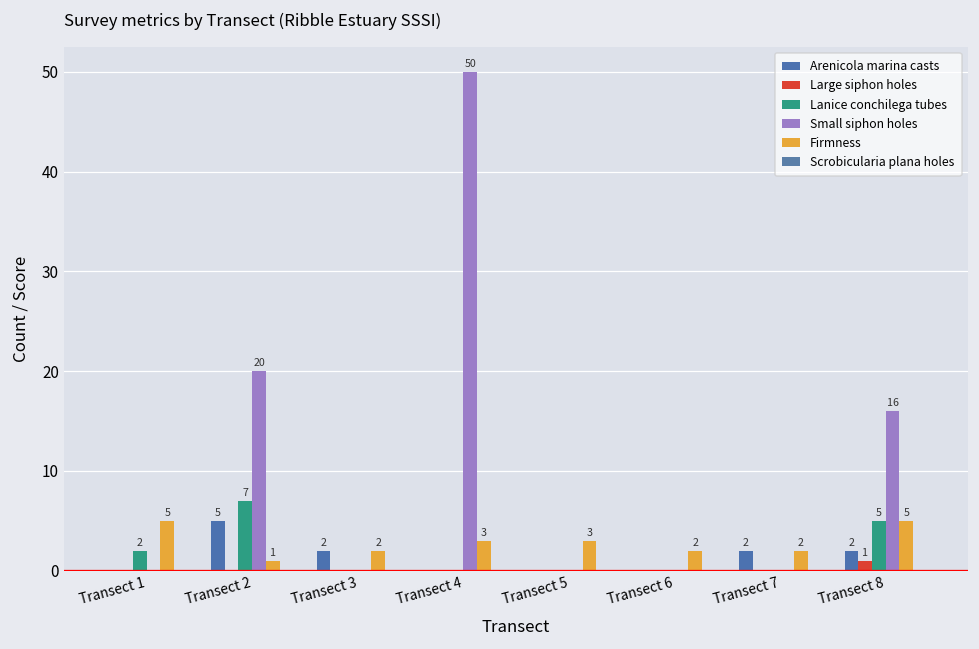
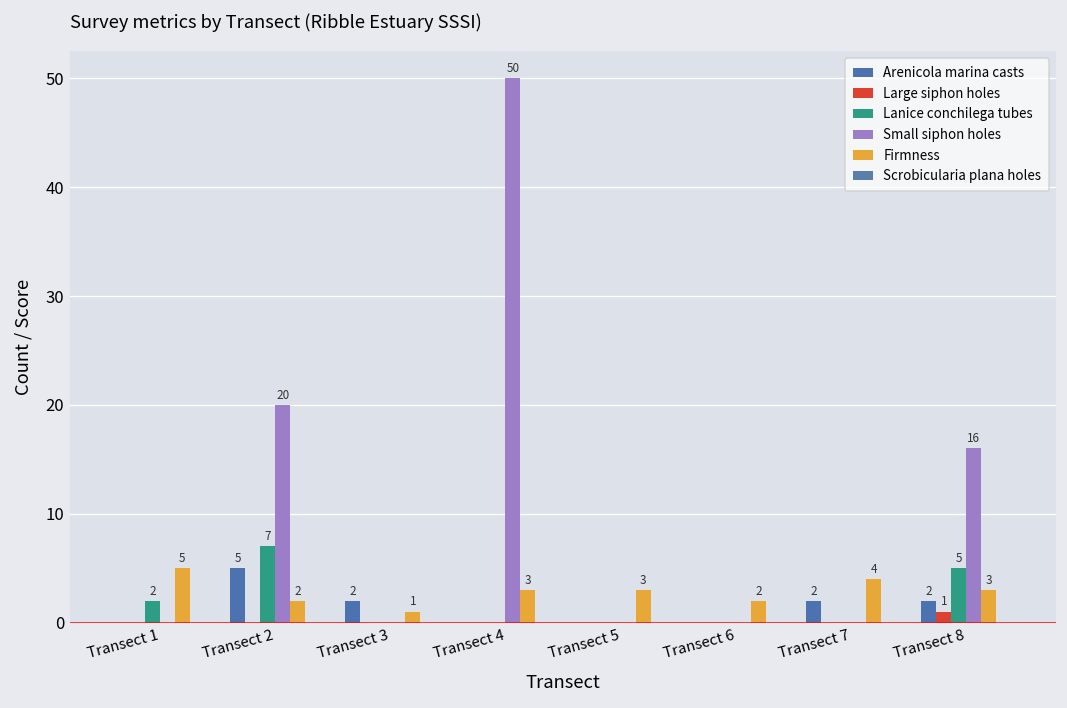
  {
    "Large siphon holes": {
      "Transect 8": 1
    },
    "Lanice conchilega tubes": {
      "Transect 1": 2,
      "Transect 2": 7,
      "Transect 8": 5
    },
    "Small siphon holes": {
      "Transect 2": 20,
      "Transect 4": 50,
      "Transect 8": 16
    },
    "Firmness": {
      "Transect 1": 5,
-     "Transect 2": 1,
-     "Transect 3": 2,
+     "Transect 2": 2,
+     "Transect 3": 1,
      "Transect 4": 3,
      "Transect 5": 3,
      "Transect 6": 2,
-     "Transect 7": 2,
-     "Transect 8": 5
+     "Transect 7": 4,
+     "Transect 8": 3
    }
  }
